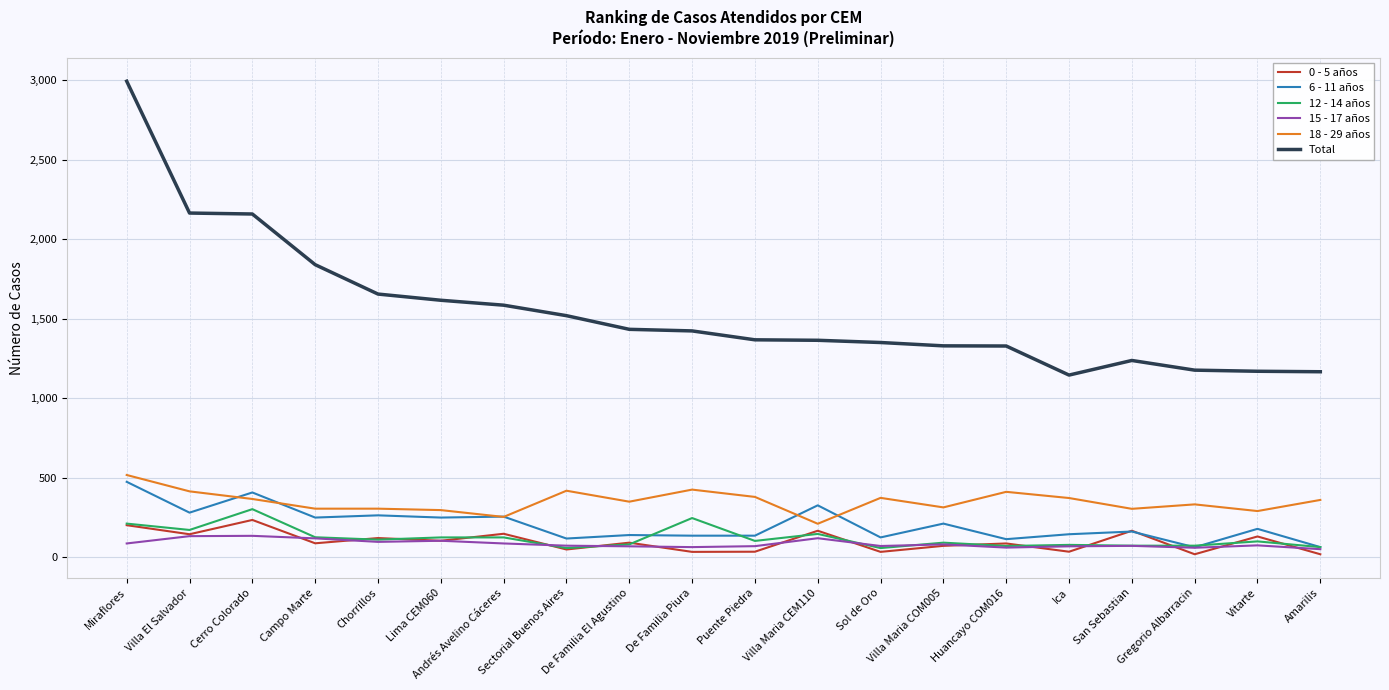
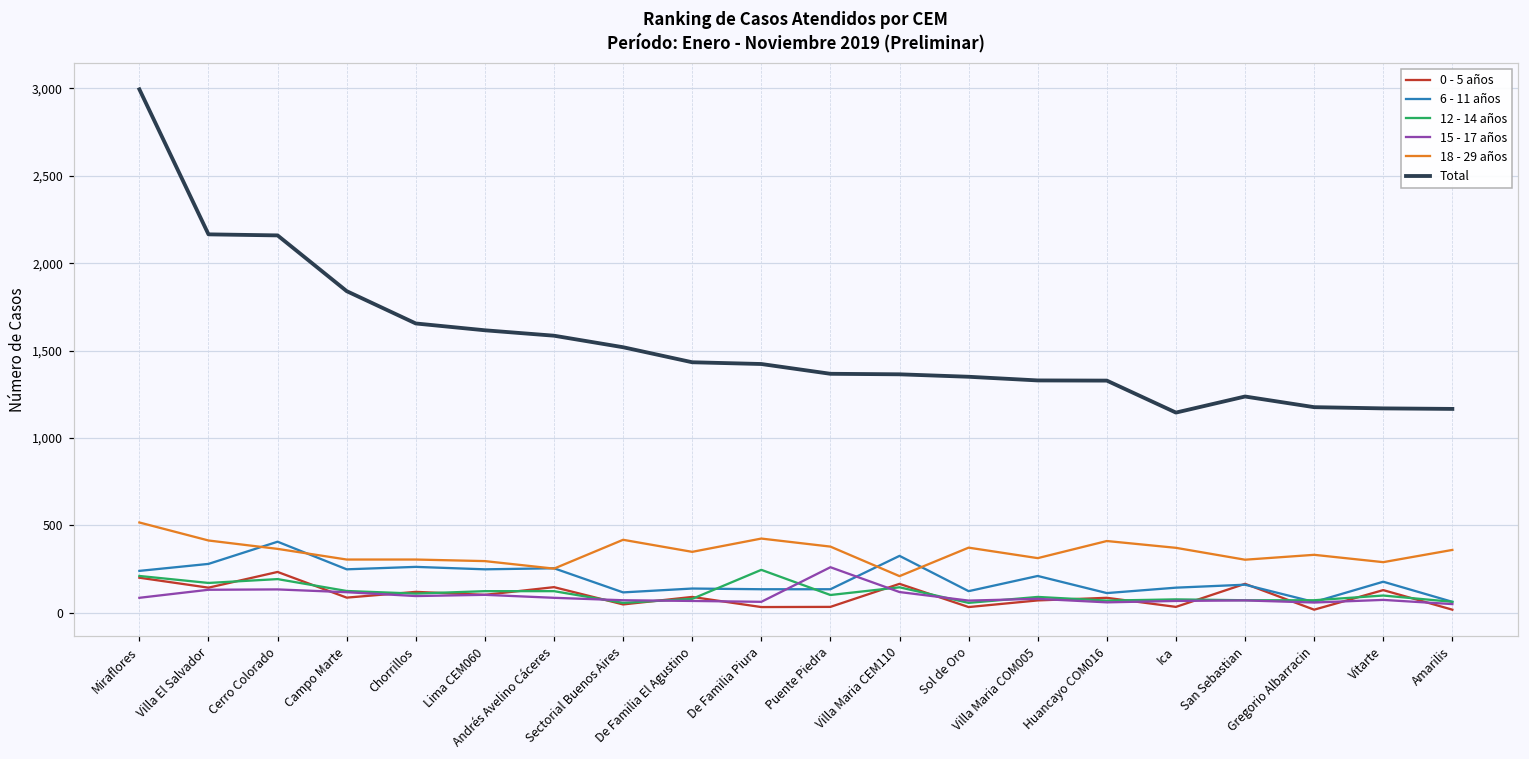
  {
    "0 - 5 años": {
      "Cerro Colorado": "230",
      "Campo Marte": "90",
      "Andrés Avelino Cáceres": "150",
      "De Familia Piura": "30",
      "Puente Piedra": "30",
      "Villa Maria CEM110": "170",
      "Sol de Oro": "30",
      "Ica": "30",
      "Gregorio Albarracin": "20",
      "Vitarte": "130",
      "Amarilis": "20"
    },
    "6 - 11 años": {
-     "Miraflores": "470",
+     "Miraflores": "240",
      "Villa El Salvador": "280",
      "Cerro Colorado": "410",
      "Campo Marte": "250",
      "Chorrillos": "260",
      "Lima CEM060": "250",
      "Sectorial Buenos Aires": "120",
      "De Familia El Agustino": "140",
      "De Familia Piura": "130",
      "Puente Piedra": "130",
      "Villa Maria CEM110": "330",
      "Sol de Oro": "120",
      "Villa Maria COM005": "210",
      "Huancayo COM016": "110",
      "Ica": "140",
      "Vitarte": "180"
    },
    "12 - 14 años": {
      "Villa El Salvador": "170",
-     "Cerro Colorado": "300",
+     "Cerro Colorado": "190",
      "Lima CEM060": "120",
      "Andrés Avelino Cáceres": "120",
      "De Familia Piura": "250",
      "Puente Piedra": "100",
      "Villa Maria CEM110": "150",
      "Vitarte": "100"
    },
    "15 - 17 años": {
      "Miraflores": "90",
      "Cerro Colorado": "130",
      "Andrés Avelino Cáceres": "90",
      "De Familia Piura": "60",
-     "Puente Piedra": "70",
+     "Puente Piedra": "260",
      "Villa Maria CEM110": "120",
      "Vitarte": "70"
    },
    "18 - 29 años": {
      "Miraflores": "520",
      "Villa El Salvador": "410",
      "Cerro Colorado": "370",
      "Campo Marte": "300",
      "Chorrillos": "300",
      "Lima CEM060": "300",
      "Sectorial Buenos Aires": "420",
      "De Familia El Agustino": "350",
      "De Familia Piura": "420",
      "Puente Piedra": "380",
      "Villa Maria CEM110": "210",
      "Sol de Oro": "370",
      "Villa Maria COM005": "310",
      "Huancayo COM016": "410",
      "Ica": "370",
      "San Sebastian": "300",
      "Gregorio Albarracin": "330",
      "Vitarte": "290",
      "Amarilis": "360"
    },
    "Total": {
      "Miraflores": "3,000",
      "Villa El Salvador": "2,170",
      "Cerro Colorado": "2,160",
      "Campo Marte": "1,840",
      "Chorrillos": "1,660",
      "Lima CEM060": "1,620",
      "Andrés Avelino Cáceres": "1,590",
      "Sectorial Buenos Aires": "1,520",
      "De Familia El Agustino": "1,430",
      "De Familia Piura": "1,420",
      "Puente Piedra": "1,370",
      "Villa Maria CEM110": "1,360",
      "Sol de Oro": "1,350",
      "Villa Maria COM005": "1,330",
      "Huancayo COM016": "1,330",
      "Ica": "1,150",
      "San Sebastian": "1,240",
      "Gregorio Albarracin": "1,180",
      "Vitarte": "1,170",
      "Amarilis": "1,170"
    }
  }
